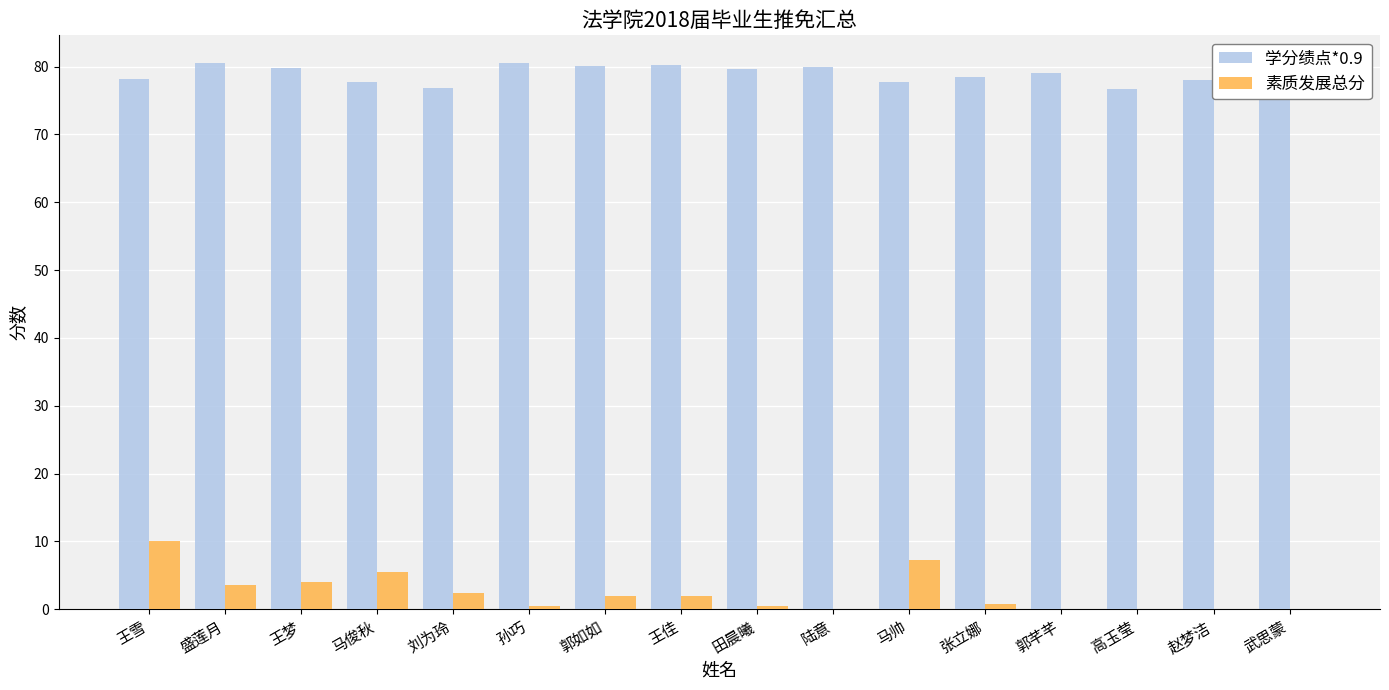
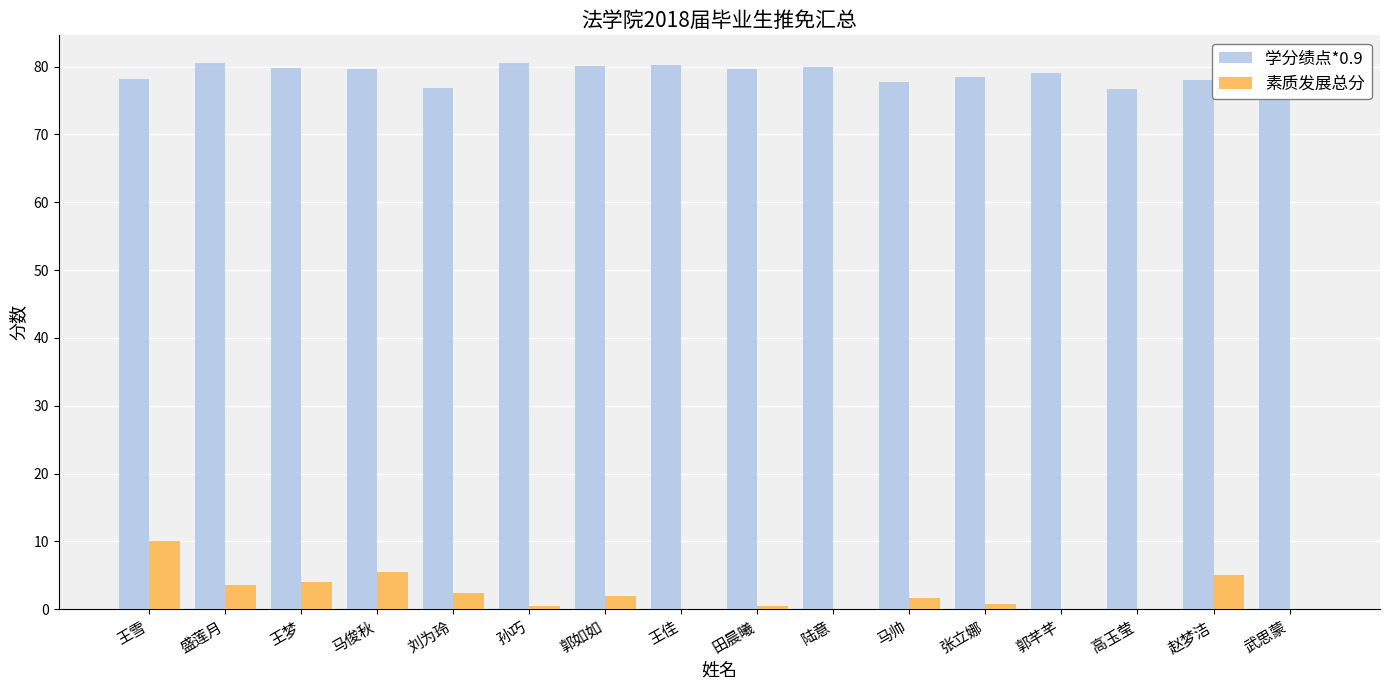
  {
    "学分绩点*0.9": {
      "王雪": 78,
      "盛莲月": 81,
      "王梦": 80,
-     "马俊秋": 78,
+     "马俊秋": 80,
      "刘为玲": 77,
      "孙巧": 81,
      "郭如如": 80,
      "王佳": 80,
      "田晨曦": 80,
      "陆意": 80,
      "马帅": 78,
      "张立娜": 78,
      "郭芊芊": 79,
      "高玉莹": 77,
      "赵梦洁": 78
    },
    "素质发展总分": {
      "王雪": 10,
      "盛莲月": 4,
      "王梦": 4,
      "马俊秋": 6,
      "刘为玲": 2,
      "孙巧": 0,
      "郭如如": 2,
-     "王佳": 2,
+     "王佳": 0,
      "田晨曦": 1,
      "陆意": 0,
-     "马帅": 7,
+     "马帅": 2,
      "张立娜": 1,
      "郭芊芊": 0,
      "高玉莹": 0,
-     "赵梦洁": 0,
+     "赵梦洁": 5,
      "武思蒙": 0
    }
  }
